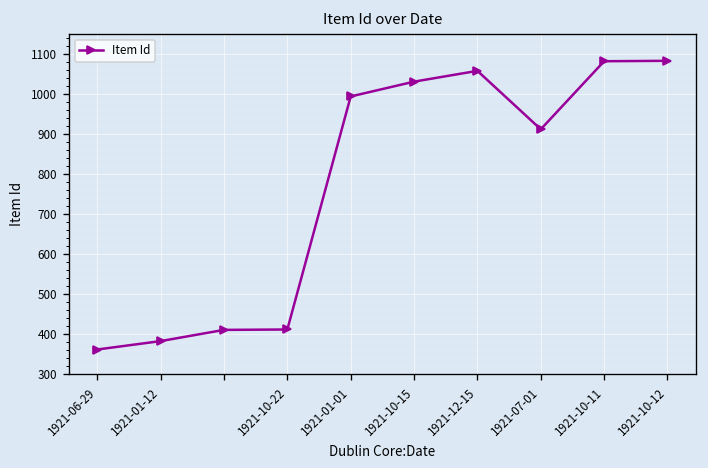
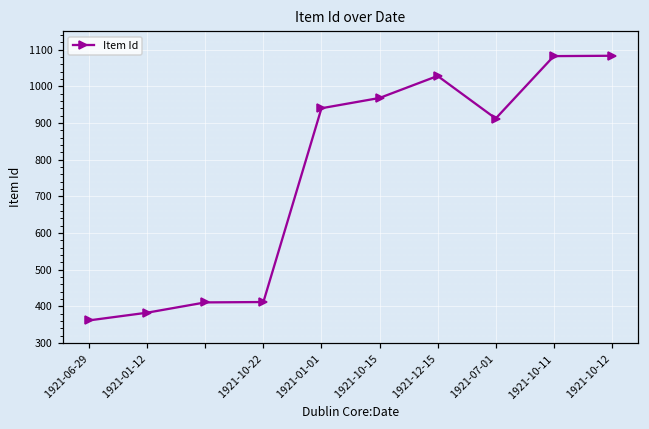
  {
    "1921-06-29": 360,
    "1921-01-12": 380,
    "1921-10-22": 410,
-   "1921-01-01": 990,
-   "1921-10-15": 1030,
-   "1921-12-15": 1060,
+   "1921-01-01": 940,
+   "1921-10-15": 970,
+   "1921-12-15": 1030,
    "1921-07-01": 910,
    "1921-10-11": 1080,
    "1921-10-12": 1080
  }
